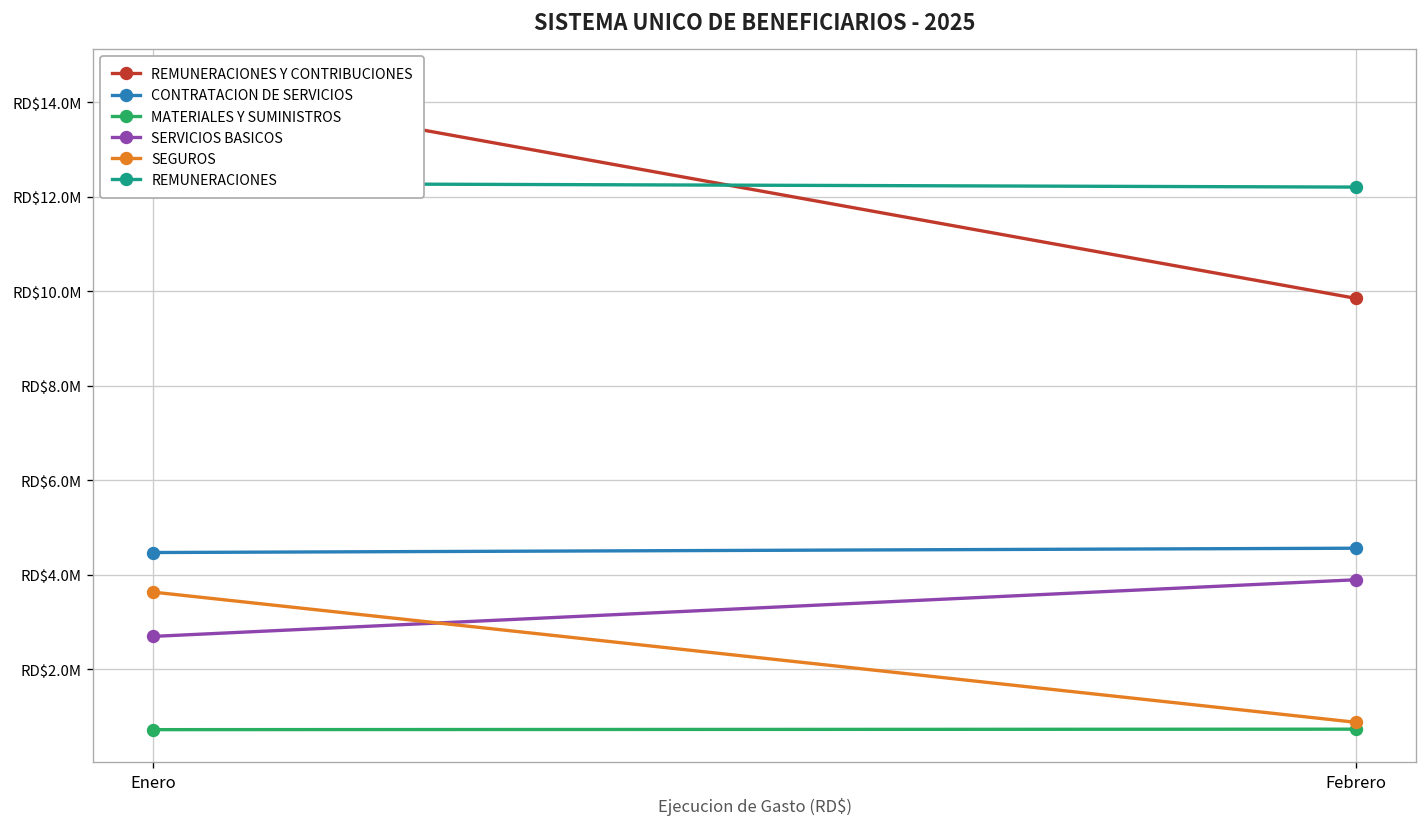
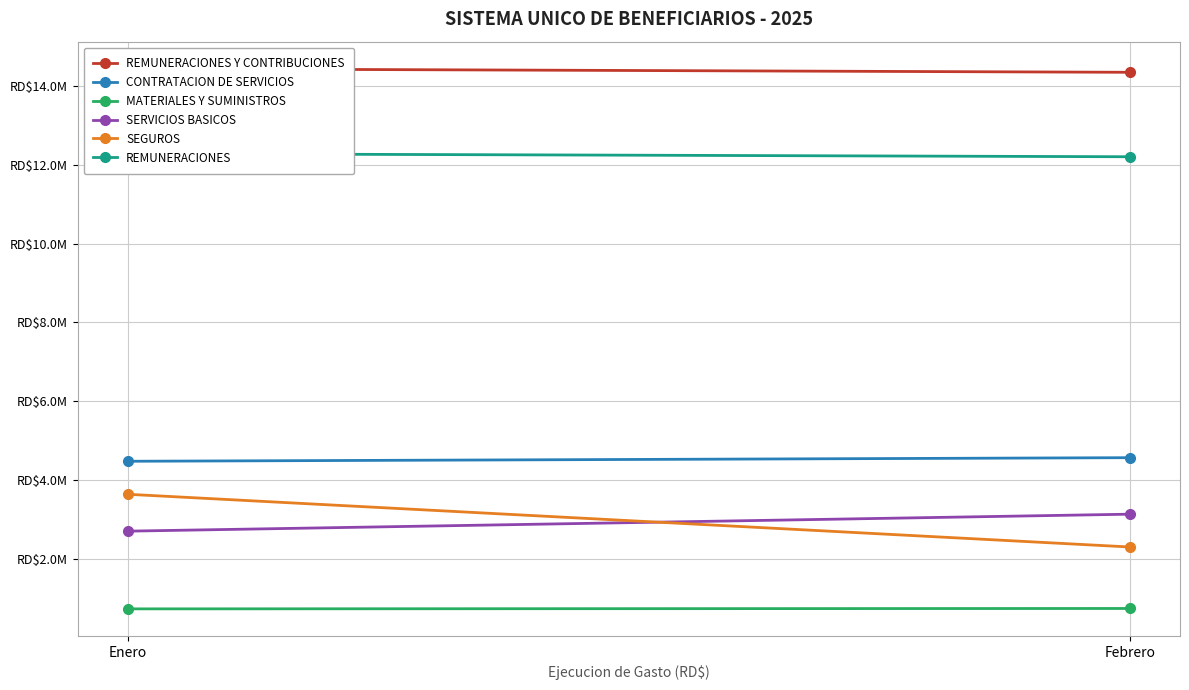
  {
    "REMUNERACIONES Y CONTRIBUCIONES": {
-     "Febrero": "RD$9900000"
+     "Febrero": "RD$14400000"
    },
    "CONTRATACION DE SERVICIOS": {
      "Enero": "RD$4500000",
      "Febrero": "RD$4600000"
    },
    "SERVICIOS BASICOS": {
      "Enero": "RD$2700000",
-     "Febrero": "RD$3900000"
+     "Febrero": "RD$3100000"
    },
    "SEGUROS": {
      "Enero": "RD$3600000",
-     "Febrero": "RD$900000"
+     "Febrero": "RD$2300000"
    }
  }
